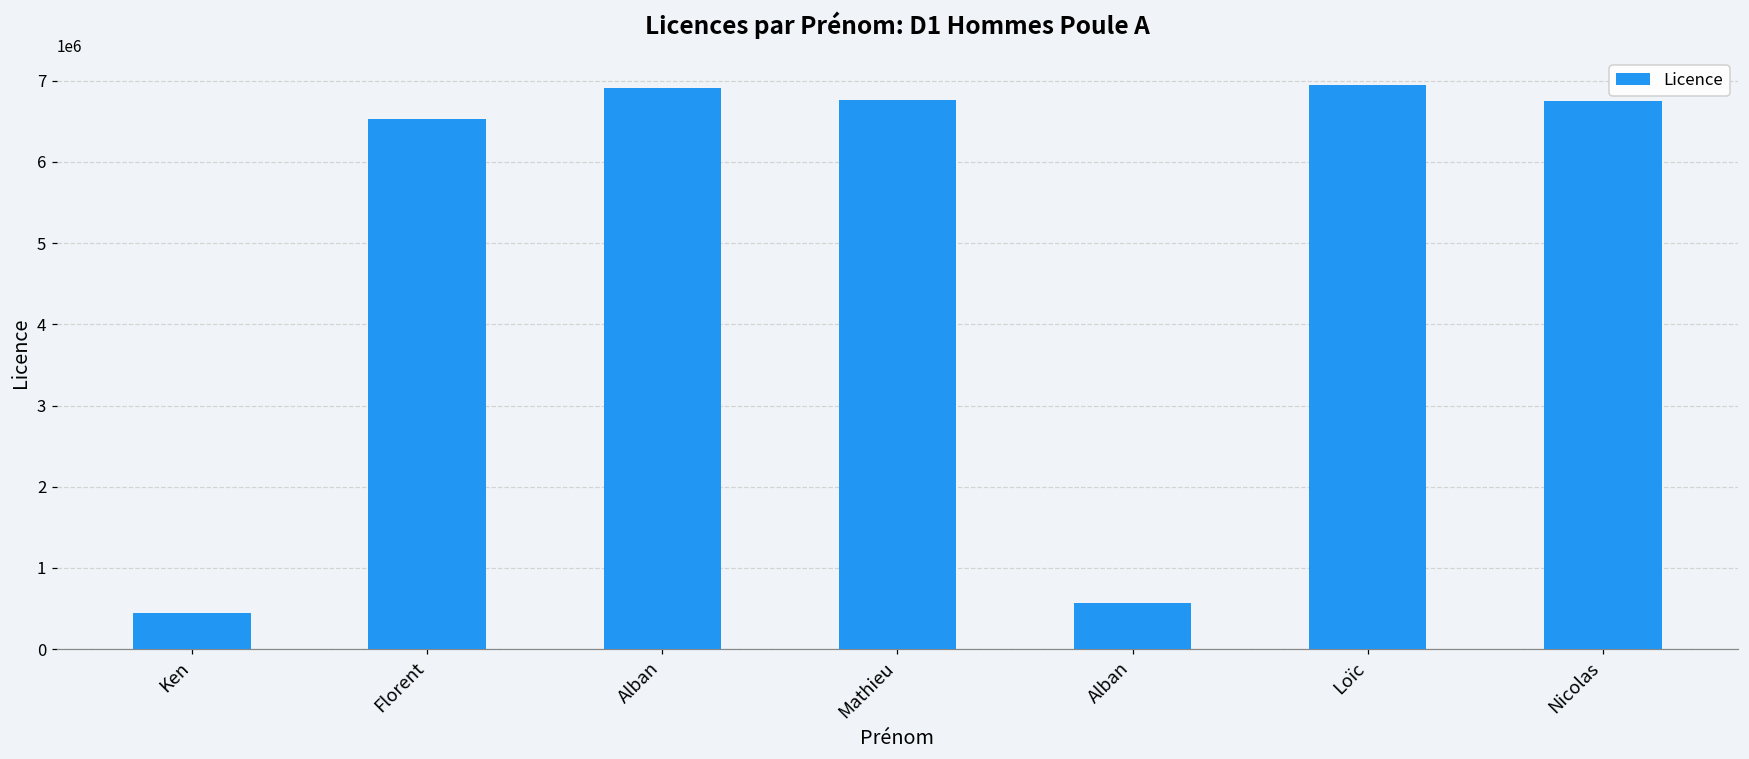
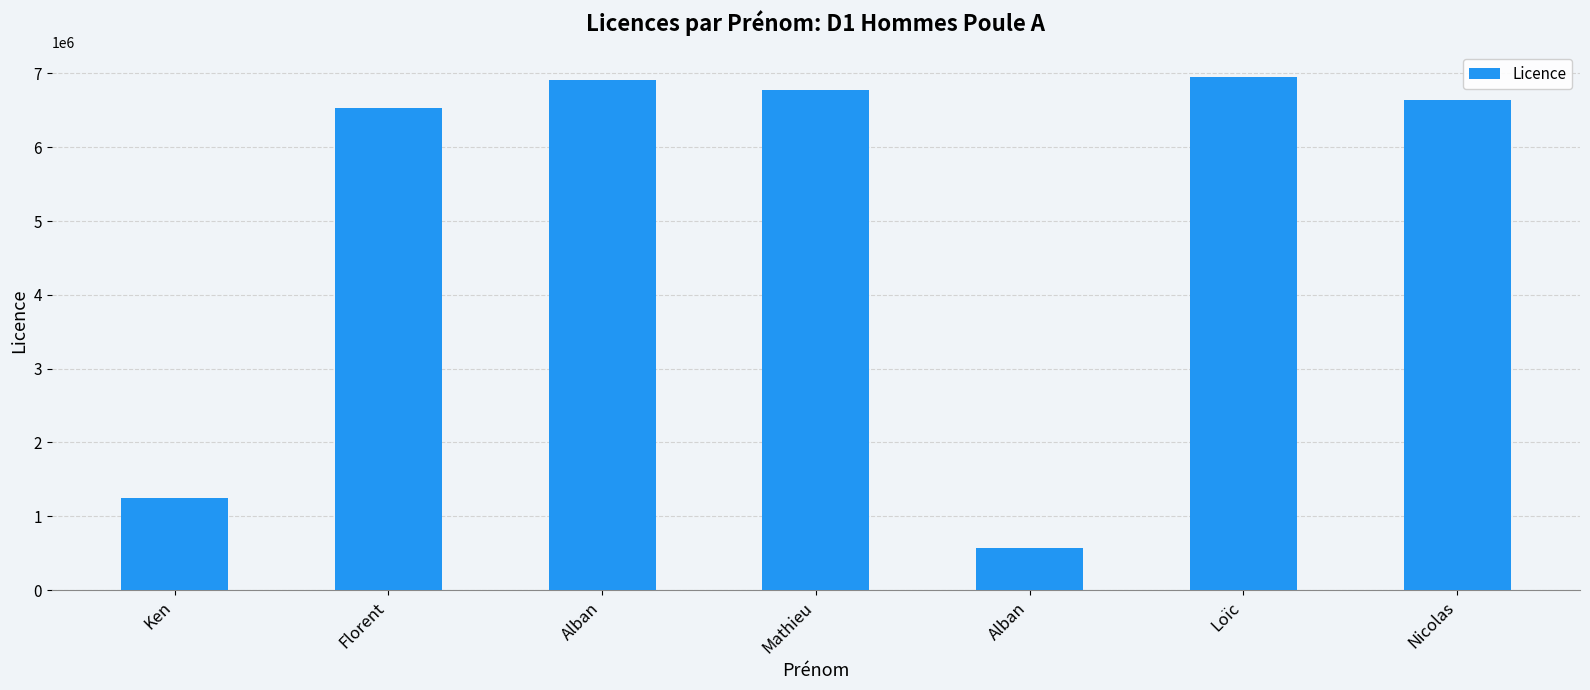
  {
-   "Ken": 400000,
+   "Ken": 1300000,
    "Florent": 6500000,
    "Mathieu": 6800000,
    "Loïc": 6900000,
-   "Nicolas": 6700000
+   "Nicolas": 6600000
  }
